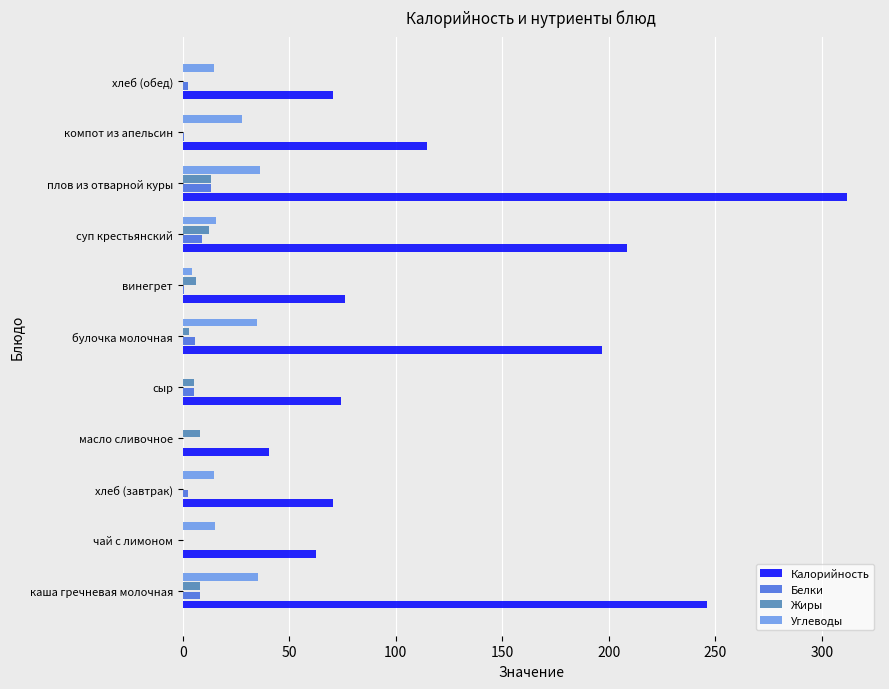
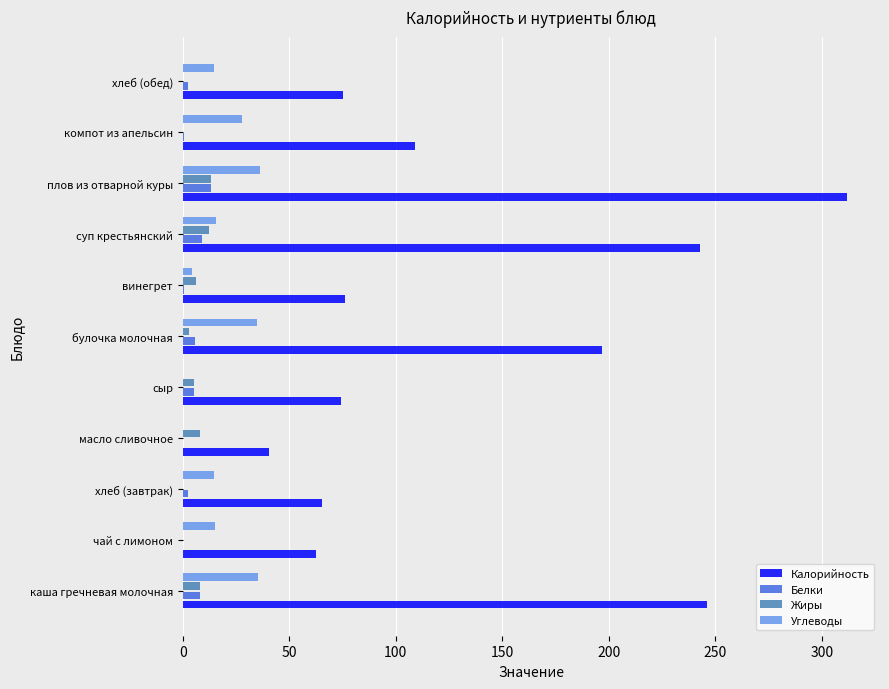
  {
    "Калорийность": {
-     "хлеб (обед)": 71,
-     "компот из апельсин": 115,
+     "хлеб (обед)": 75,
+     "компот из апельсин": 109,
      "плов из отварной куры": 312,
-     "суп крестьянский": 209,
+     "суп крестьянский": 243,
      "винегрет": 76,
      "булочка молочная": 197,
      "сыр": 75,
      "масло сливочное": 41,
-     "хлеб (завтрак)": 71,
+     "хлеб (завтрак)": 65,
      "чай с лимоном": 63,
      "каша гречневая молочная": 246
    }
  }
